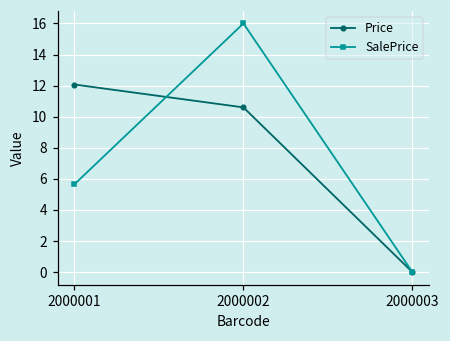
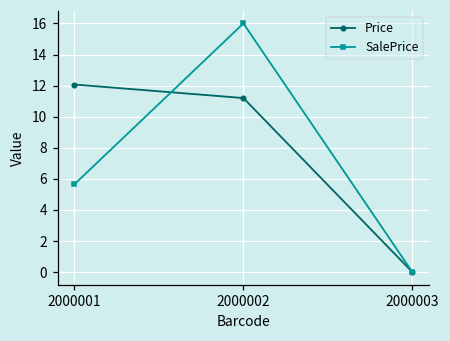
  {
    "Price": {
      "2000001": 12.1,
-     "2000002": 10.6
+     "2000002": 11.2
    },
    "SalePrice": {
      "2000001": 5.7,
      "2000002": 16.0
    }
  }
